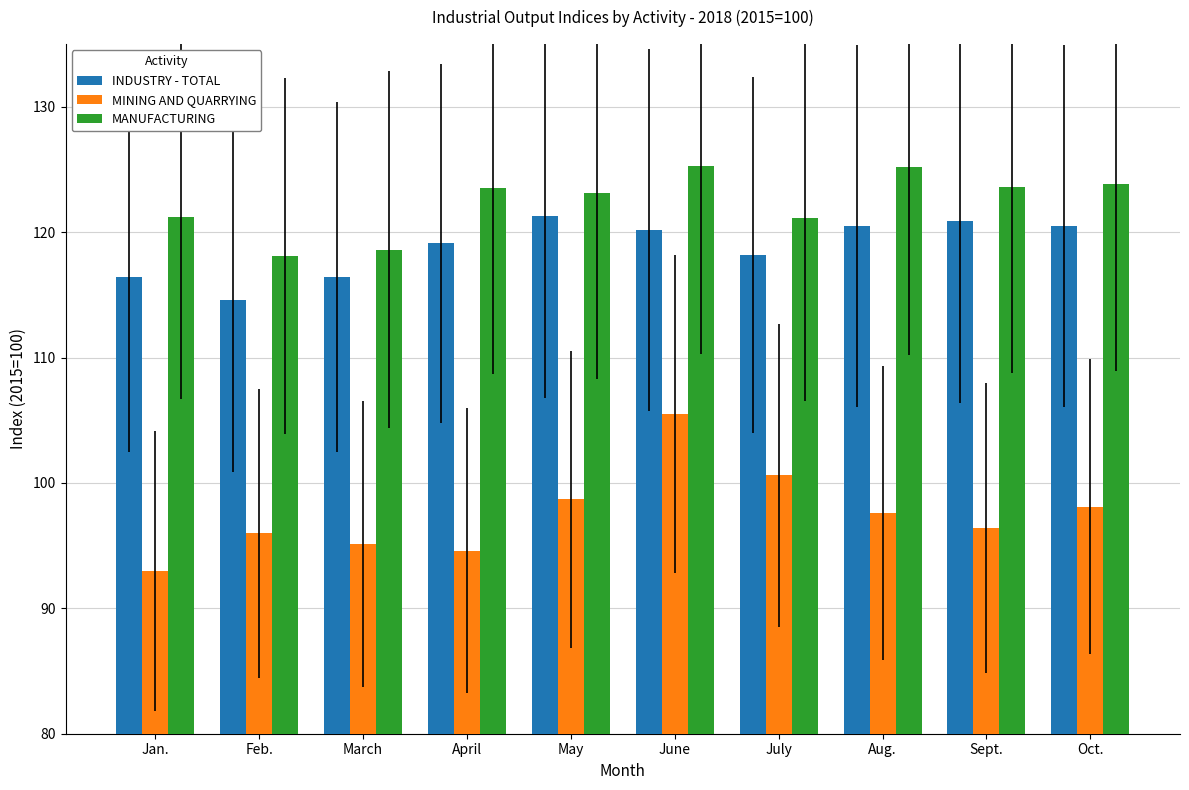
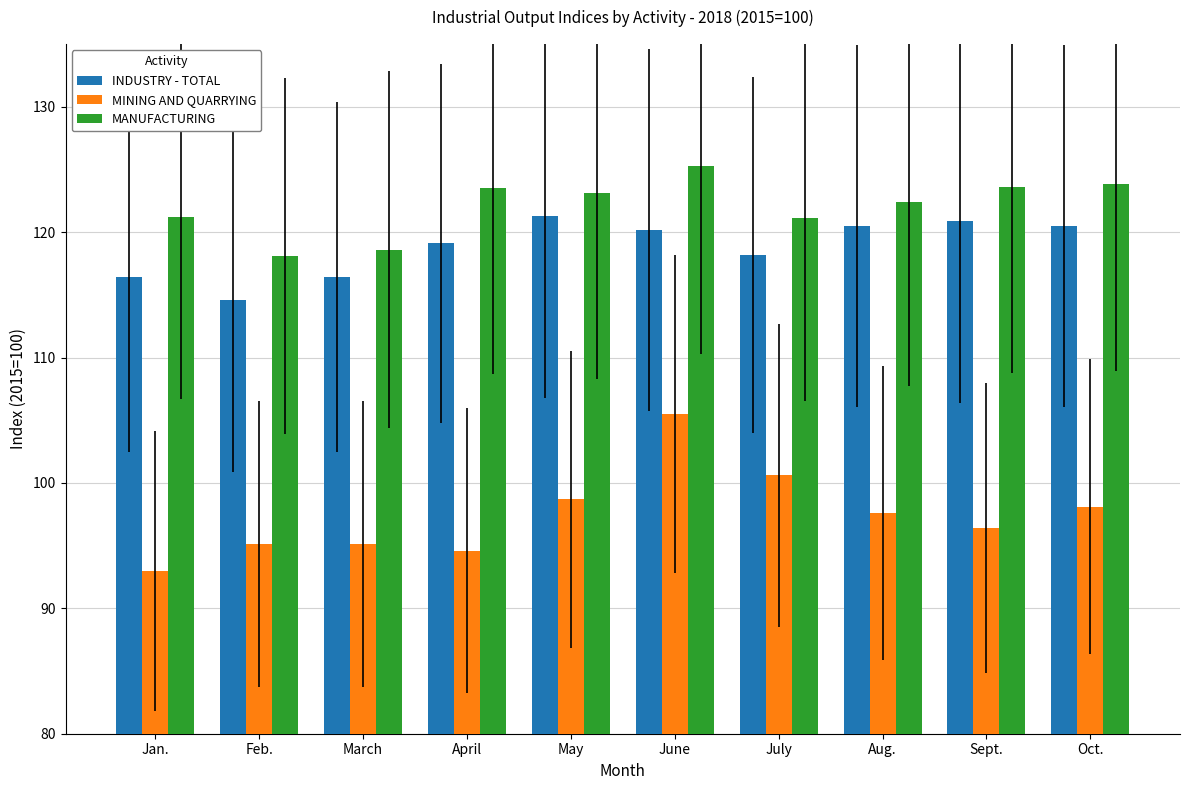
  {
    "INDUSTRY - TOTAL": {
      "Jan.": 116.4,
      "Feb.": 114.6,
      "March": 116.4,
      "April": 119.1,
      "May": 121.3,
      "June": 120.2,
      "July": 118.2,
      "Aug.": 120.5,
      "Sept.": 120.9,
      "Oct.": 120.5
    },
    "MINING AND QUARRYING": {
      "Jan.": 93.0,
-     "Feb.": 96.0,
+     "Feb.": 95.1,
      "March": 95.1,
      "April": 94.6,
      "May": 98.7,
      "June": 105.5,
      "July": 100.6,
      "Aug.": 97.6,
      "Sept.": 96.4,
      "Oct.": 98.1
    },
    "MANUFACTURING": {
      "Jan.": 121.2,
      "Feb.": 118.1,
      "March": 118.6,
      "April": 123.5,
      "May": 123.1,
      "June": 125.3,
      "July": 121.1,
-     "Aug.": 125.2,
+     "Aug.": 122.4,
      "Sept.": 123.6,
      "Oct.": 123.8
    }
  }
